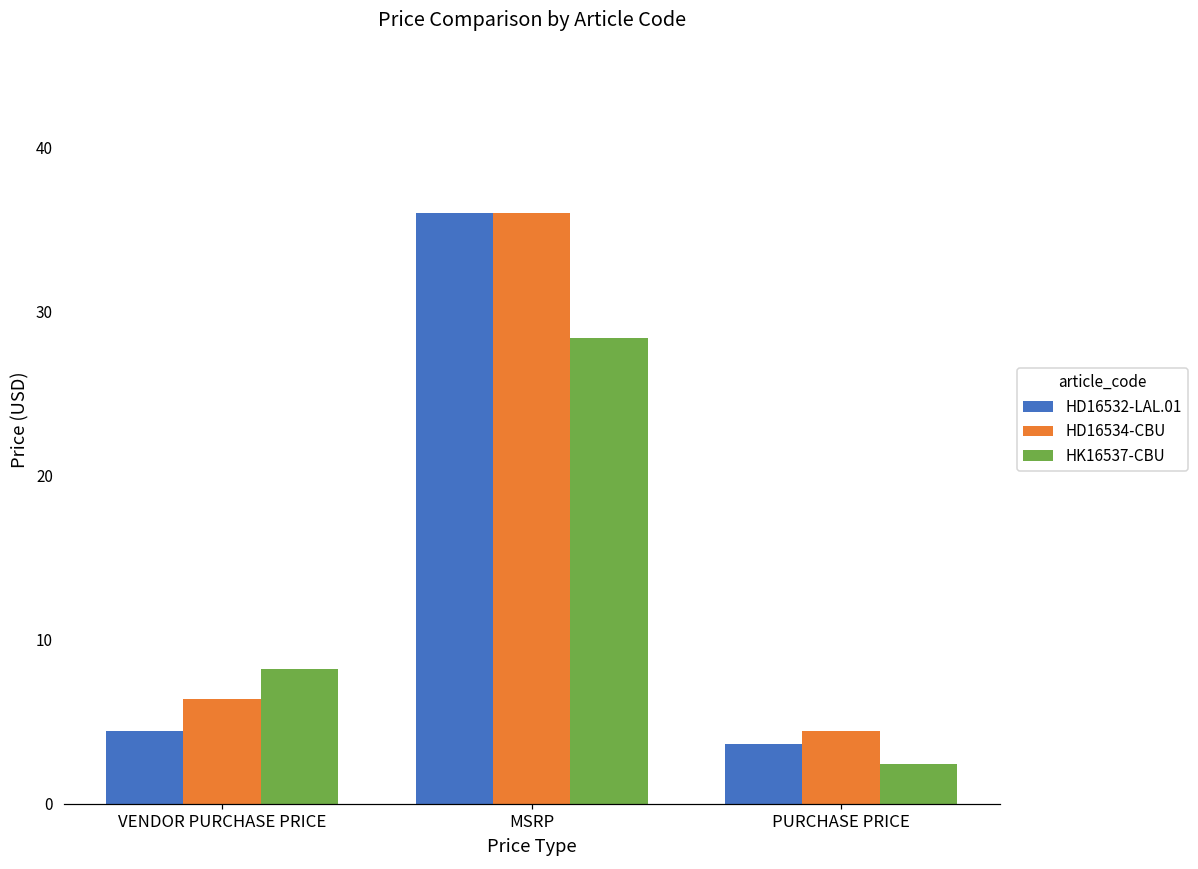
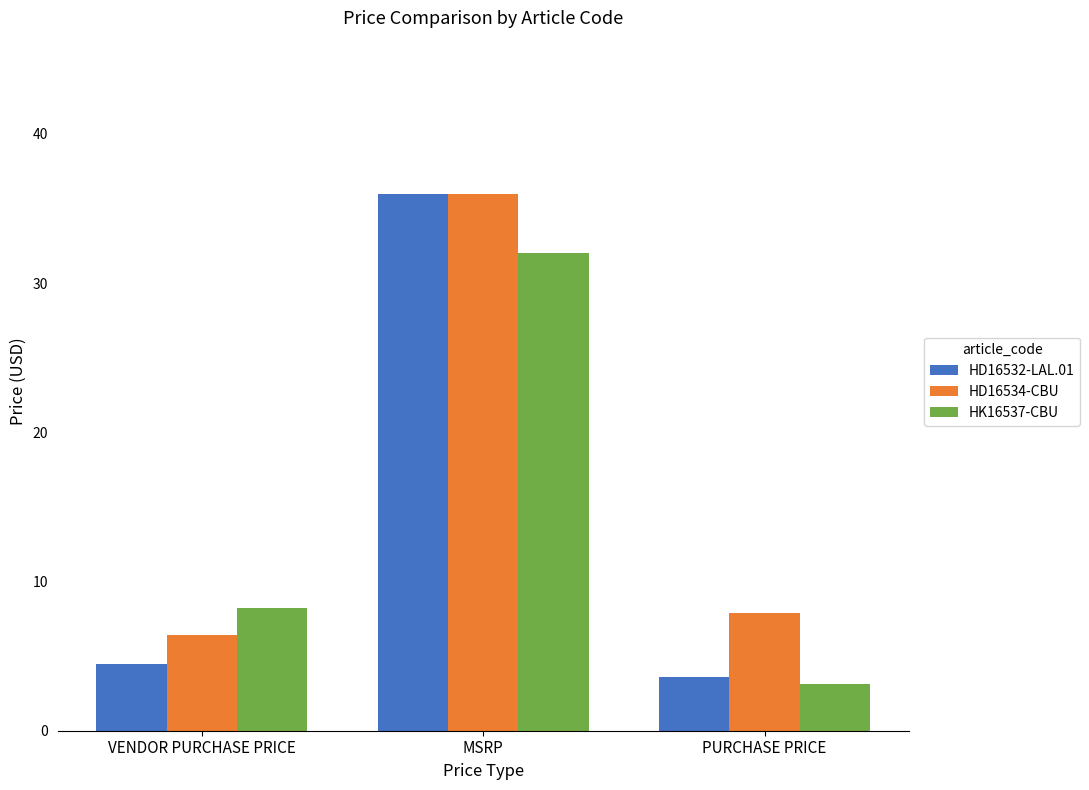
  {
    "HD16532-LAL.01": {
      "VENDOR PURCHASE PRICE": 4.5,
      "MSRP": 36.0,
      "PURCHASE PRICE": 3.6
    },
    "HD16534-CBU": {
      "VENDOR PURCHASE PRICE": 6.4,
      "MSRP": 36.0,
-     "PURCHASE PRICE": 4.5
+     "PURCHASE PRICE": 7.9
    },
    "HK16537-CBU": {
      "VENDOR PURCHASE PRICE": 8.2,
-     "MSRP": 28.4,
-     "PURCHASE PRICE": 2.4
+     "MSRP": 32.0,
+     "PURCHASE PRICE": 3.1
    }
  }
